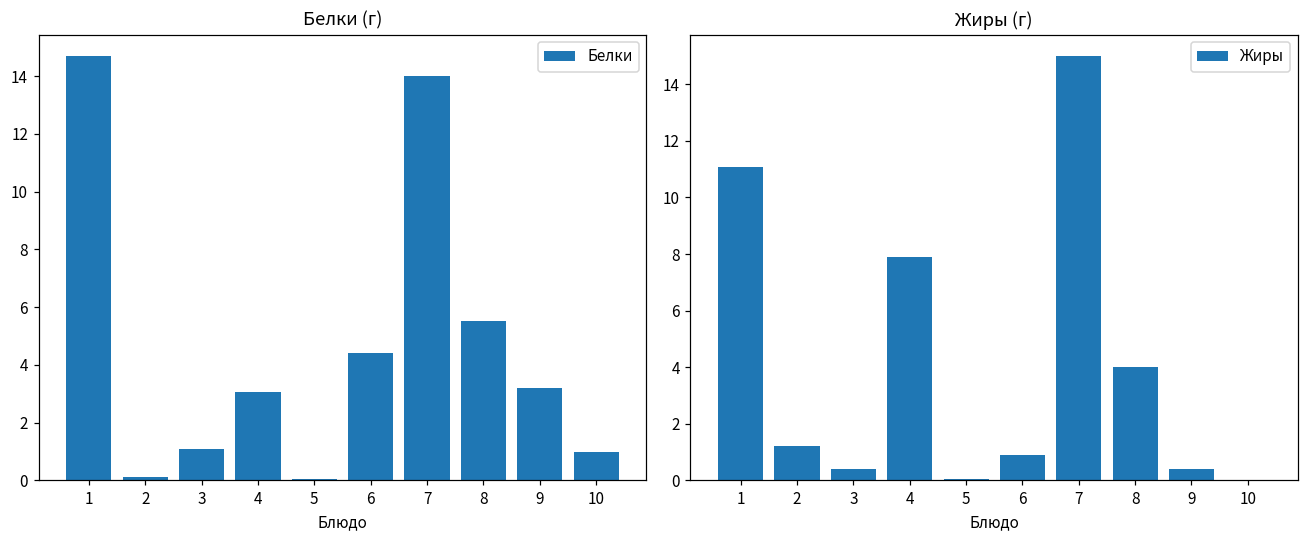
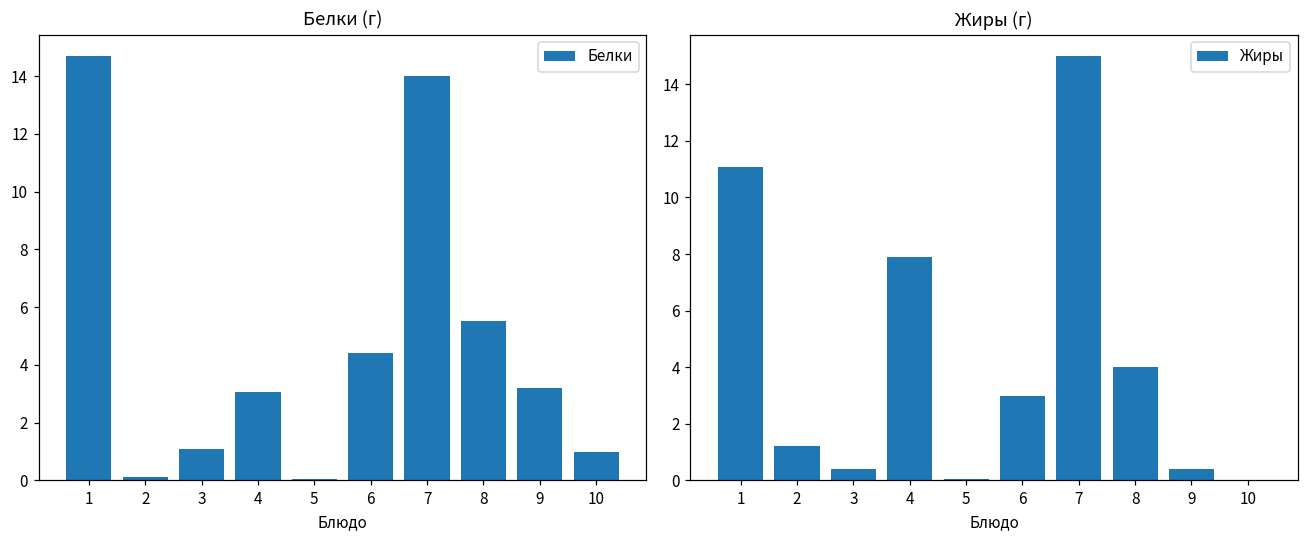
  {
    "Белки (г)": {
      "1": 14.7,
      "2": 0.1,
      "3": 1.1,
      "4": 3.1,
      "6": 4.4,
      "7": 14.0,
      "8": 5.5,
      "9": 3.2,
      "10": 1.0
    },
    "Жиры (г)": {
      "1": 11.1,
      "2": 1.2,
      "3": 0.4,
      "4": 7.9,
-     "6": 0.9,
+     "6": 3.0,
      "7": 15.0,
      "8": 4.0,
      "9": 0.4,
      "10": 0.0
    }
  }
